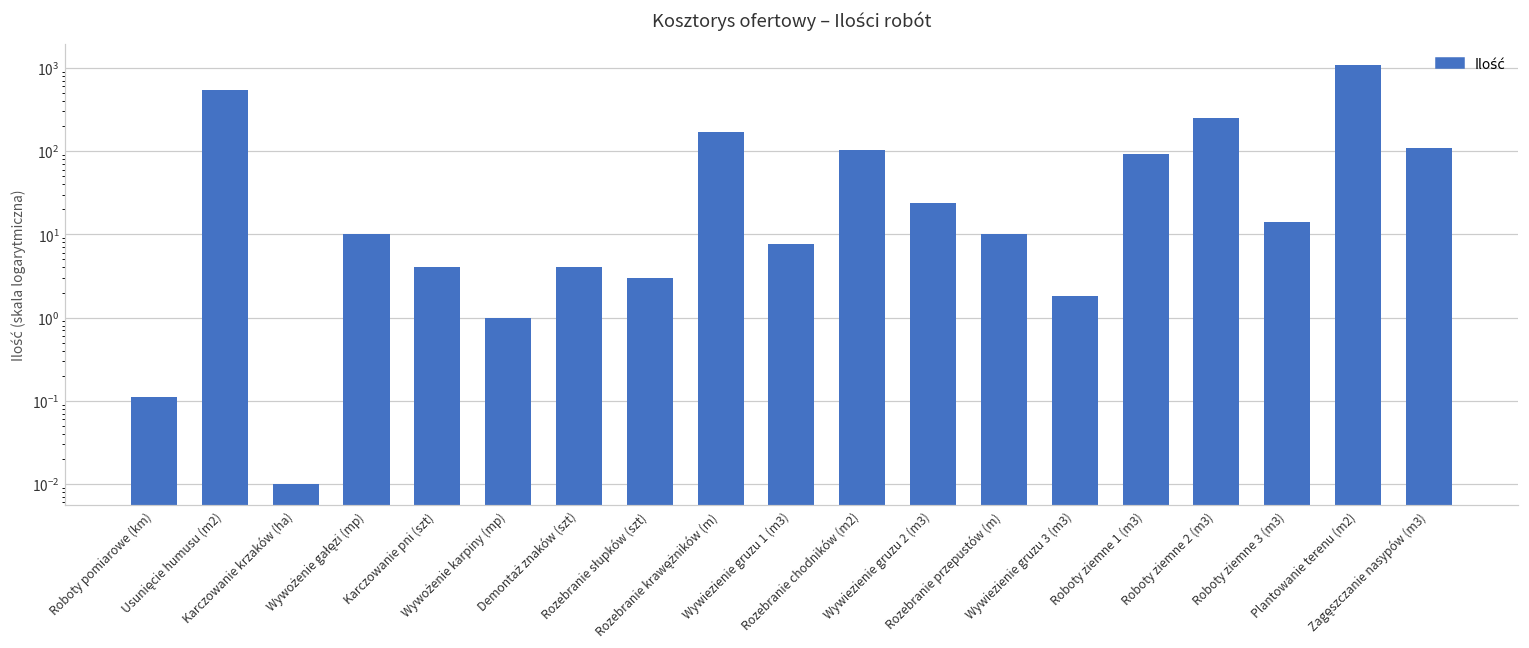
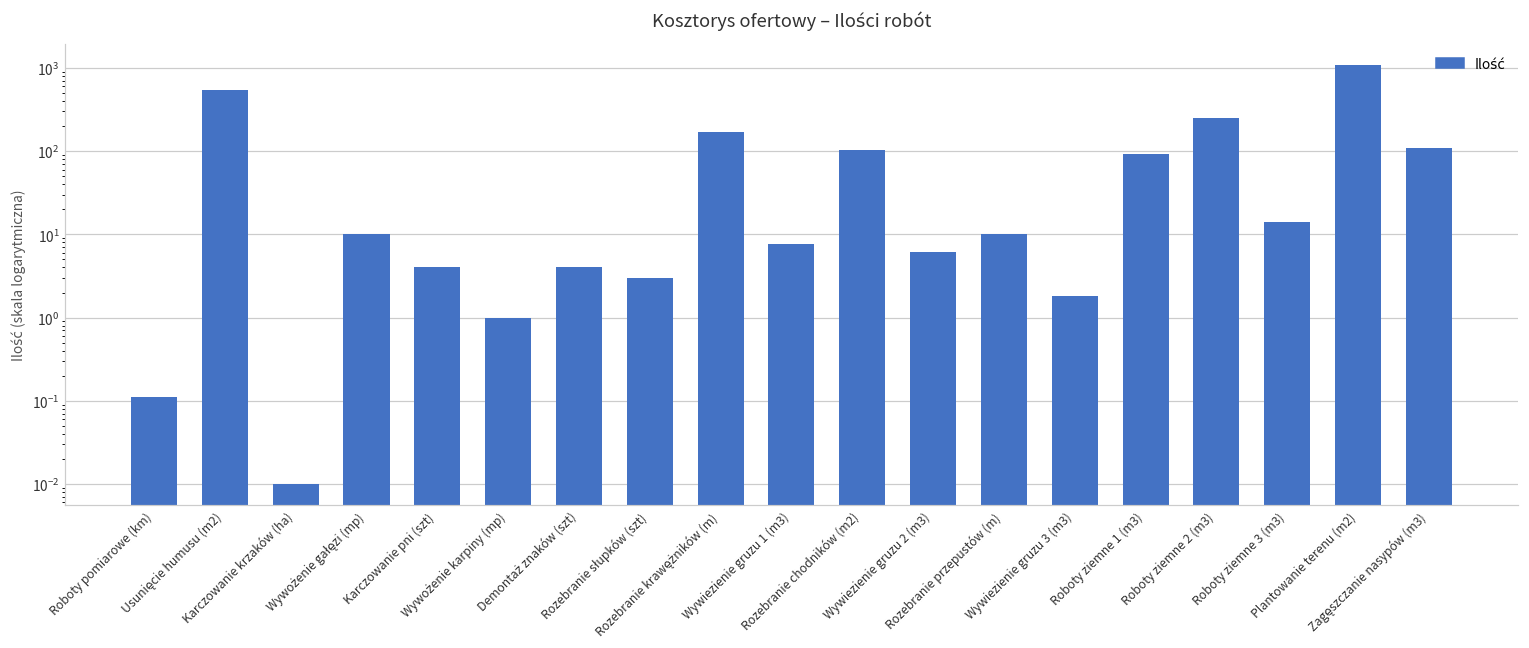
  {
    "Roboty pomiarowe (km)": 0.11,
    "Usunięcie humusu (m2)": 500,
    "Karczowanie krzaków (ha)": 0.010,
    "Wywożenie gałęzi (mp)": 10,
    "Karczowanie pni (szt)": 4,
    "Wywożenie karpiny (mp)": 1,
    "Demontaż znaków (szt)": 4,
    "Rozebranie słupków (szt)": 3,
    "Rozebranie krawężników (m)": 170,
    "Wywiezienie gruzu 1 (m3)": 8,
    "Rozebranie chodników (m2)": 100,
-   "Wywiezienie gruzu 2 (m3)": 24,
+   "Wywiezienie gruzu 2 (m3)": 6,
    "Rozebranie przepustów (m)": 10,
    "Wywiezienie gruzu 3 (m3)": 1.8,
    "Roboty ziemne 1 (m3)": 90,
    "Roboty ziemne 2 (m3)": 250,
    "Roboty ziemne 3 (m3)": 14,
    "Plantowanie terenu (m2)": 1100,
    "Zagęszczanie nasypów (m3)": 110
  }
